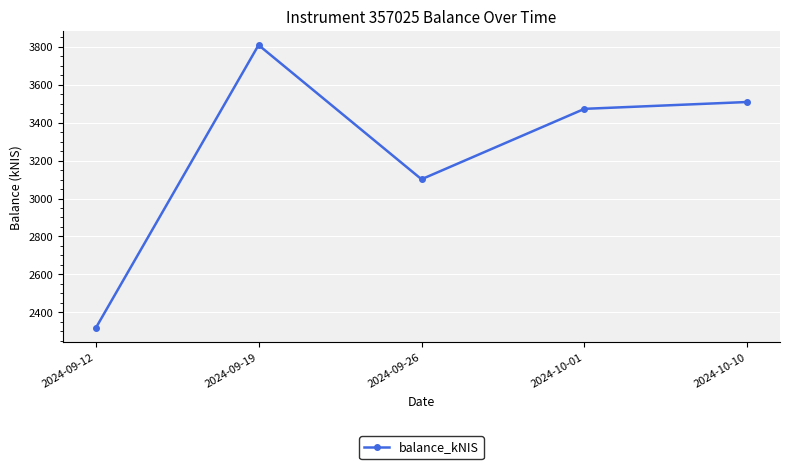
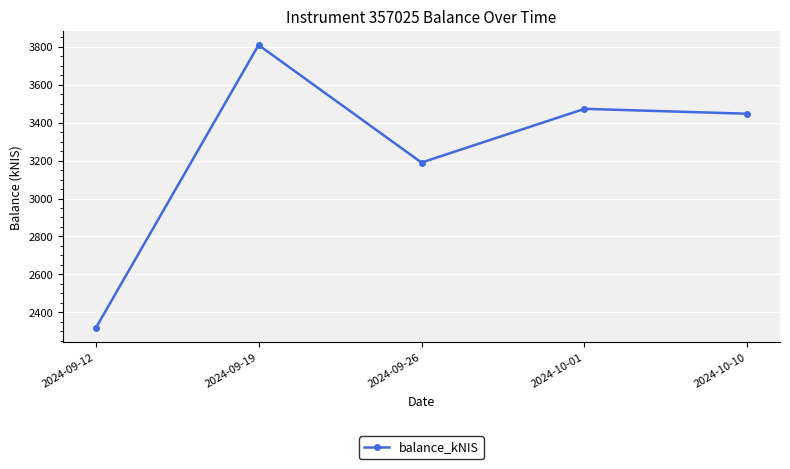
  {
    "2024-09-12": 2320,
    "2024-09-19": 3810,
-   "2024-09-26": 3100,
+   "2024-09-26": 3190,
    "2024-10-01": 3470,
-   "2024-10-10": 3510
+   "2024-10-10": 3450
  }
